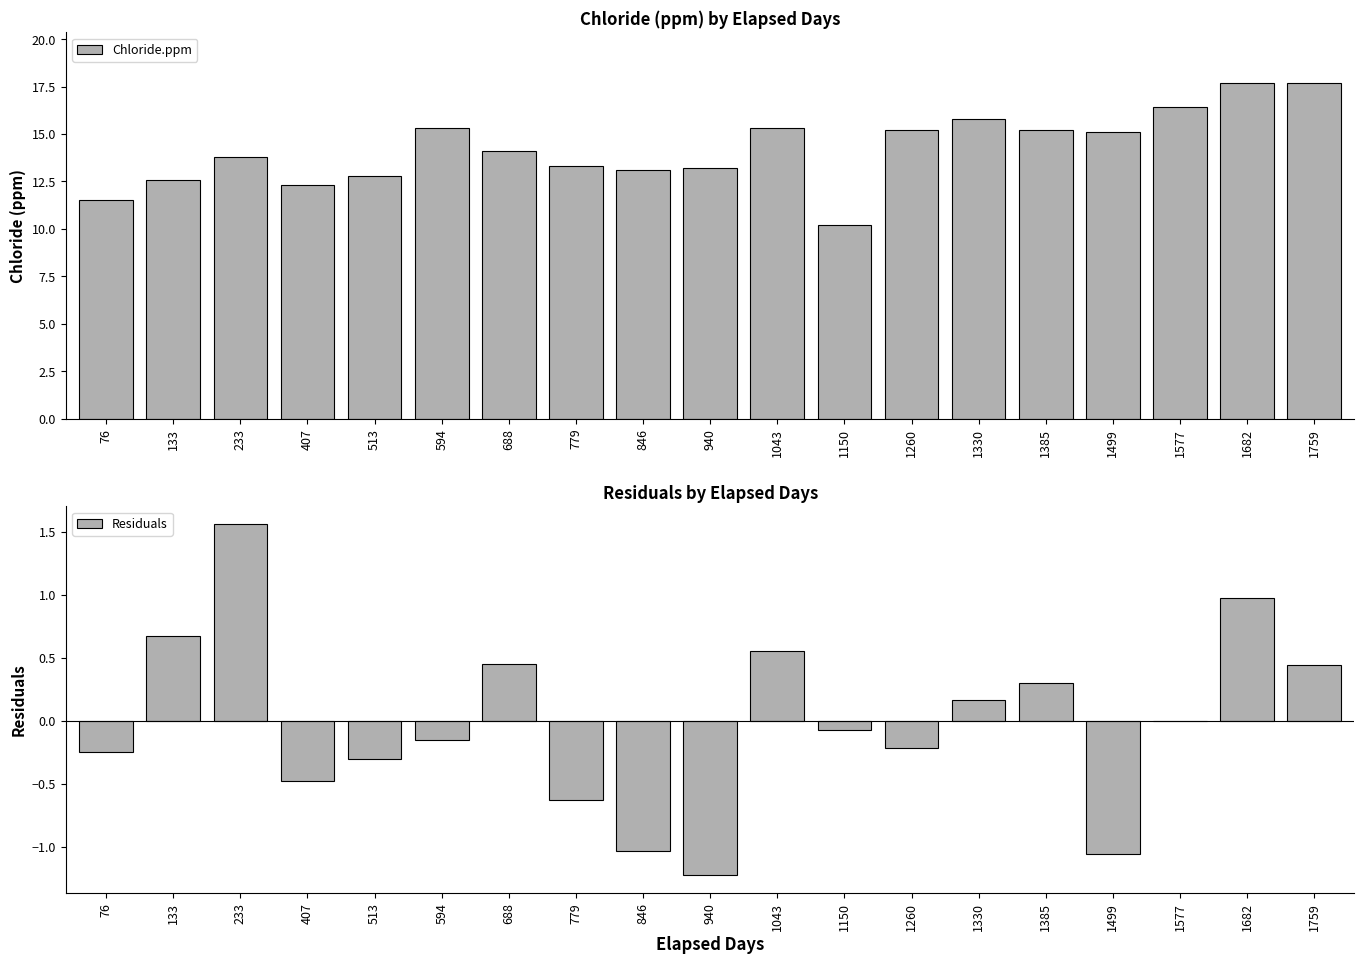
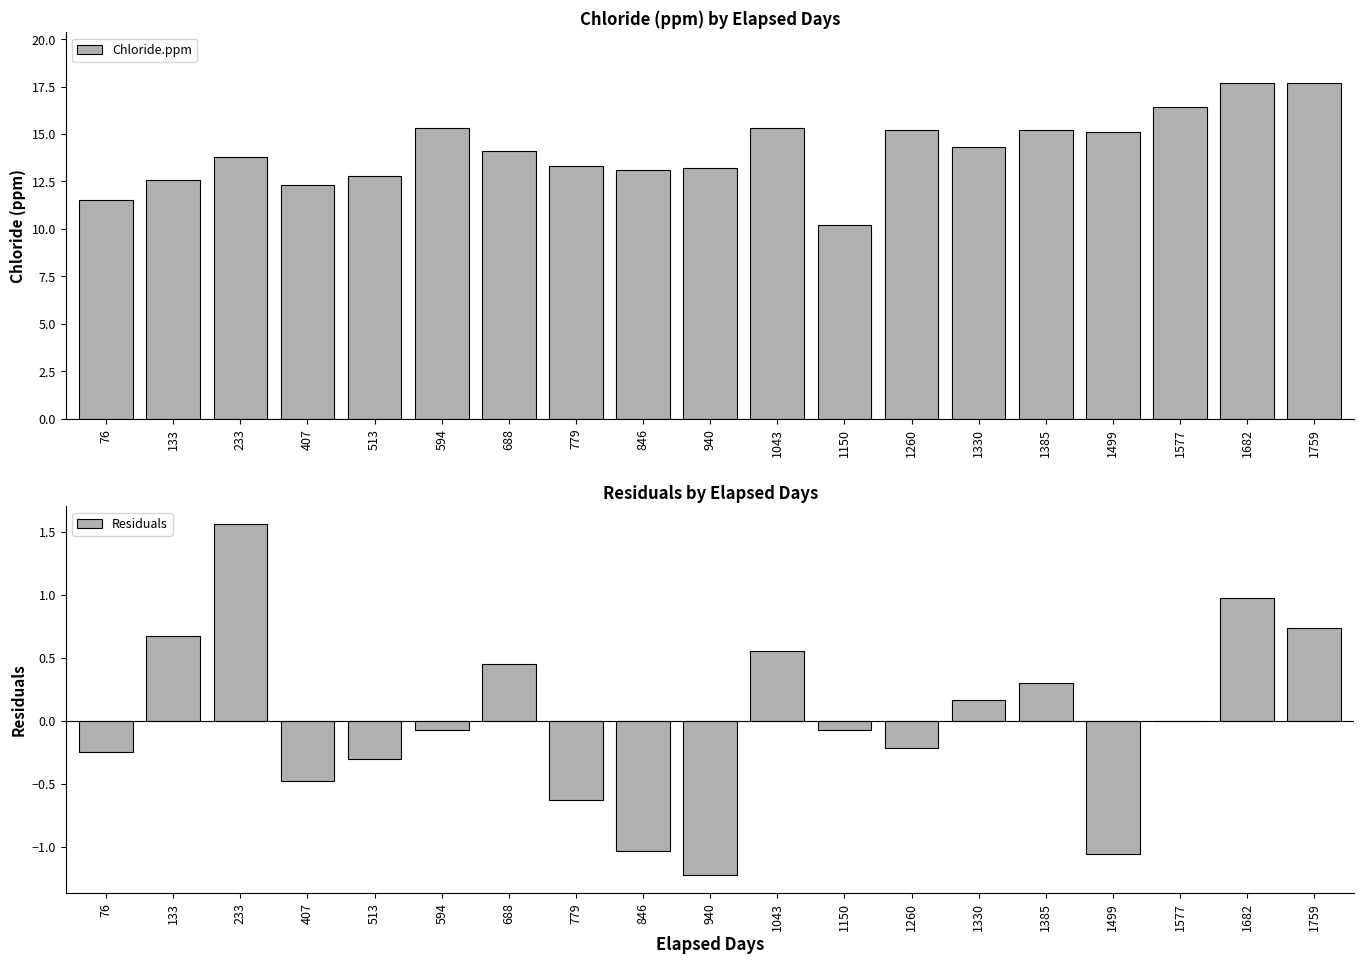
  {
    "Chloride (ppm) by Elapsed Days": {
      "76": 11.5,
      "133": 12.6,
      "233": 13.8,
      "407": 12.3,
      "513": 12.8,
      "594": 15.3,
      "688": 14.1,
      "779": 13.3,
      "846": 13.1,
      "940": 13.2,
      "1043": 15.3,
      "1150": 10.2,
      "1260": 15.2,
-     "1330": 15.8,
+     "1330": 14.3,
      "1385": 15.2,
      "1499": 15.1,
      "1577": 16.4,
      "1682": 17.7,
      "1759": 17.7
    },
    "Residuals by Elapsed Days": {
      "76": -0.25,
      "133": 0.67,
      "233": 1.56,
      "407": -0.48,
      "513": -0.30,
-     "594": -0.15,
+     "594": -0.07,
      "688": 0.45,
      "779": -0.63,
      "846": -1.04,
      "940": -1.23,
      "1043": 0.56,
      "1150": -0.08,
      "1260": -0.22,
      "1330": 0.17,
      "1385": 0.30,
      "1499": -1.06,
      "1682": 0.98,
-     "1759": 0.44
+     "1759": 0.74
    }
  }
